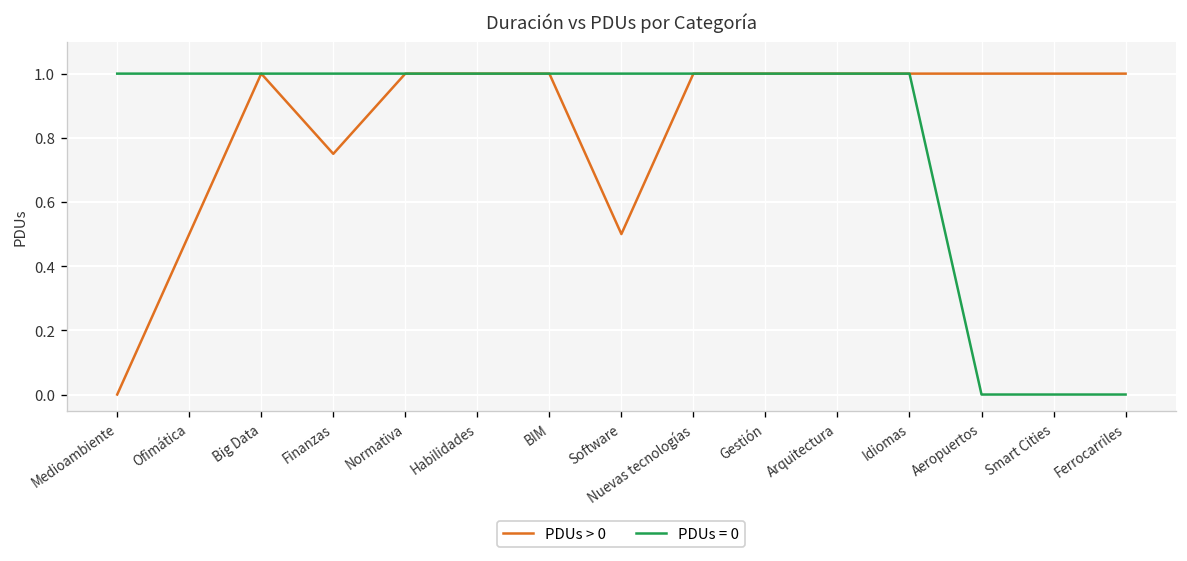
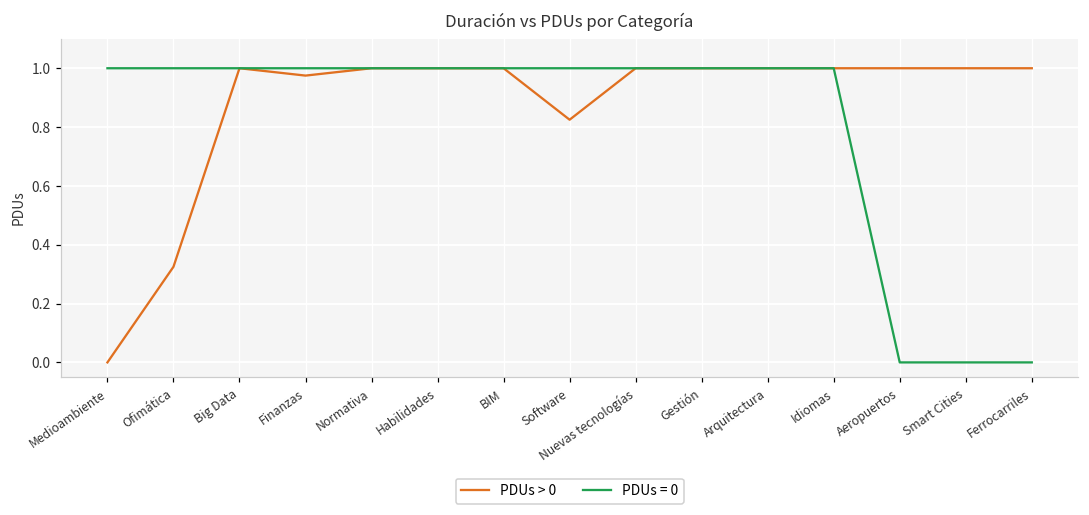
  {
    "PDUs > 0": {
      "Medioambiente": 0.00,
-     "Ofimática": 0.50,
-     "Finanzas": 0.75,
-     "Software": 0.50,
+     "Ofimática": 0.33,
+     "Finanzas": 0.98,
+     "Software": 0.83,
      "Aeropuertos": 1.00,
      "Smart Cities": 1.00,
      "Ferrocarriles": 1.00
    },
    "PDUs = 0": {
      "Medioambiente": 1.00,
      "Ofimática": 1.00,
      "Finanzas": 1.00,
      "Software": 1.00,
      "Aeropuertos": 0.00,
      "Smart Cities": 0.00,
      "Ferrocarriles": 0.00
    }
  }
